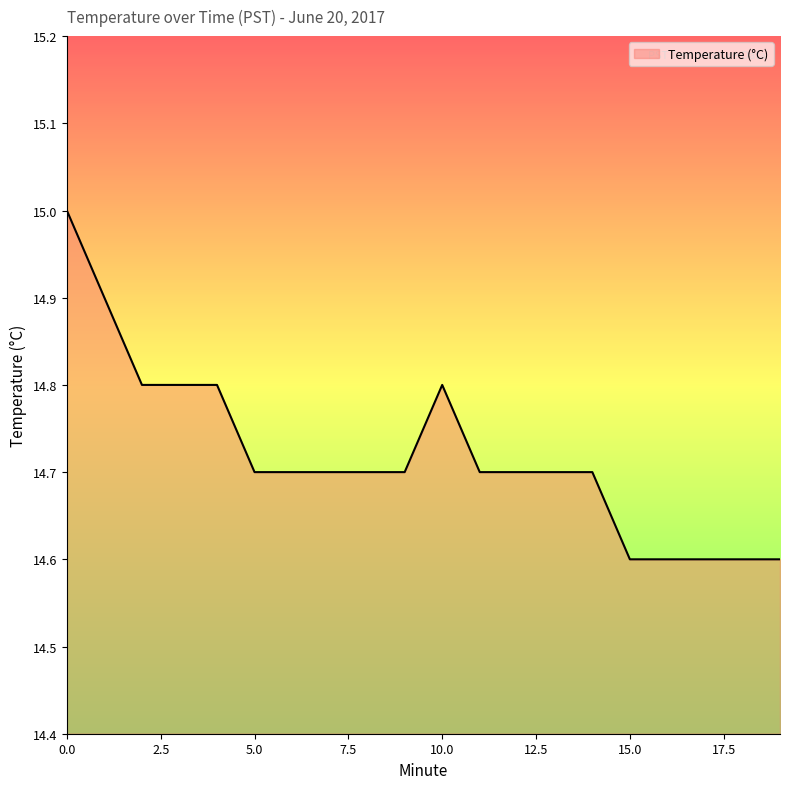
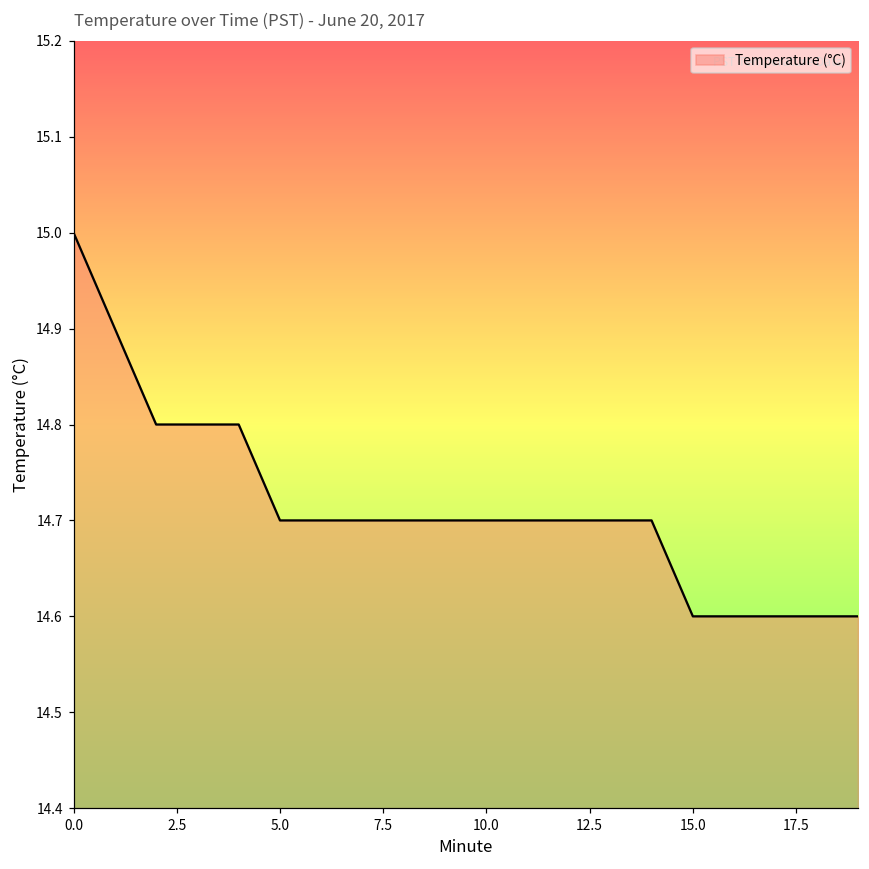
  {
    "0.0": 15.0,
    "5.0": 14.7,
-   "10.0": 14.8,
+   "10.0": 14.7,
    "15.0": 14.6
  }
